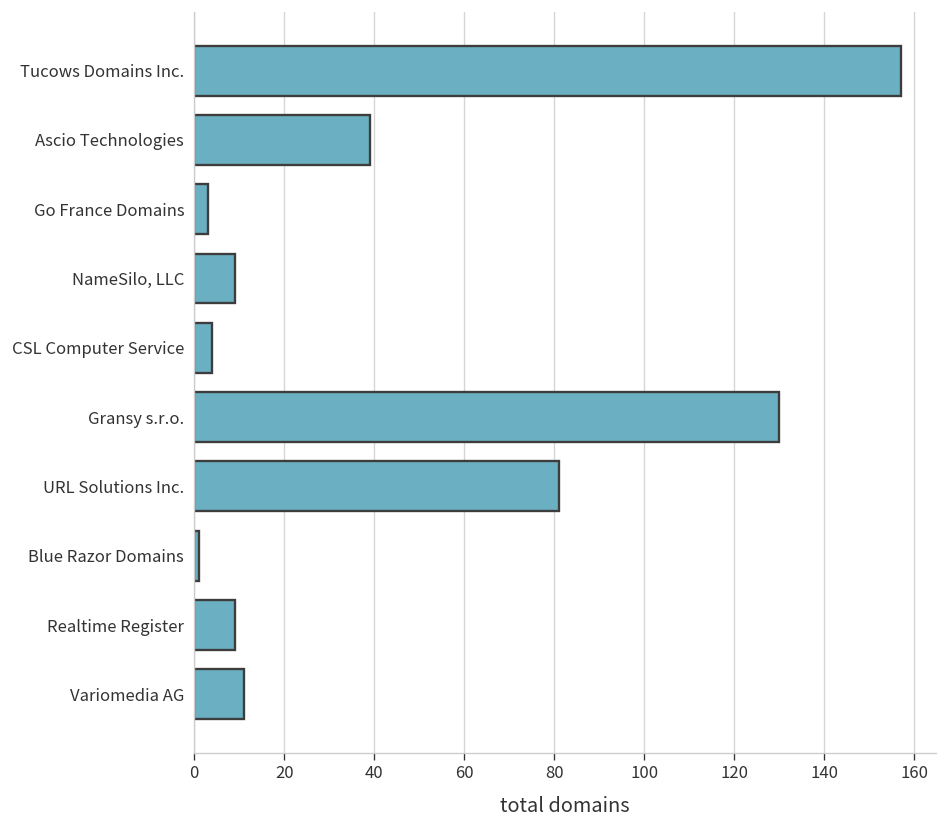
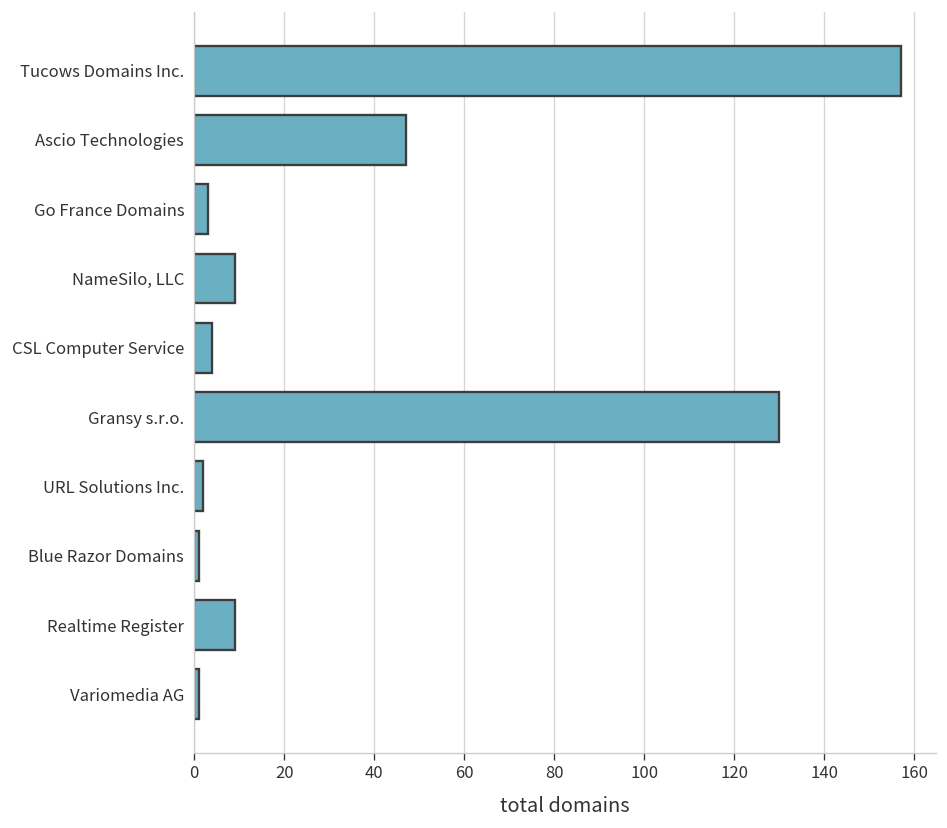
  {
    "Tucows Domains Inc.": 157,
-   "Ascio Technologies": 39,
+   "Ascio Technologies": 47,
    "Go France Domains": 3,
    "NameSilo, LLC": 9,
    "CSL Computer Service": 4,
    "Gransy s.r.o.": 130,
-   "URL Solutions Inc.": 81,
+   "URL Solutions Inc.": 2,
    "Blue Razor Domains": 1,
    "Realtime Register": 9,
-   "Variomedia AG": 11
+   "Variomedia AG": 1
  }
